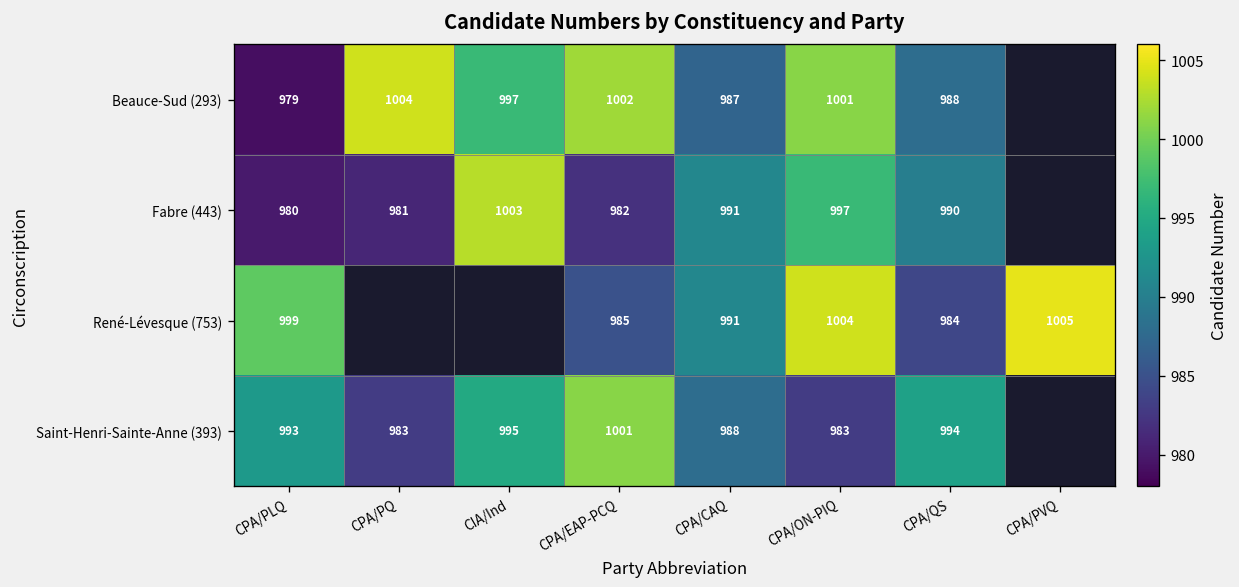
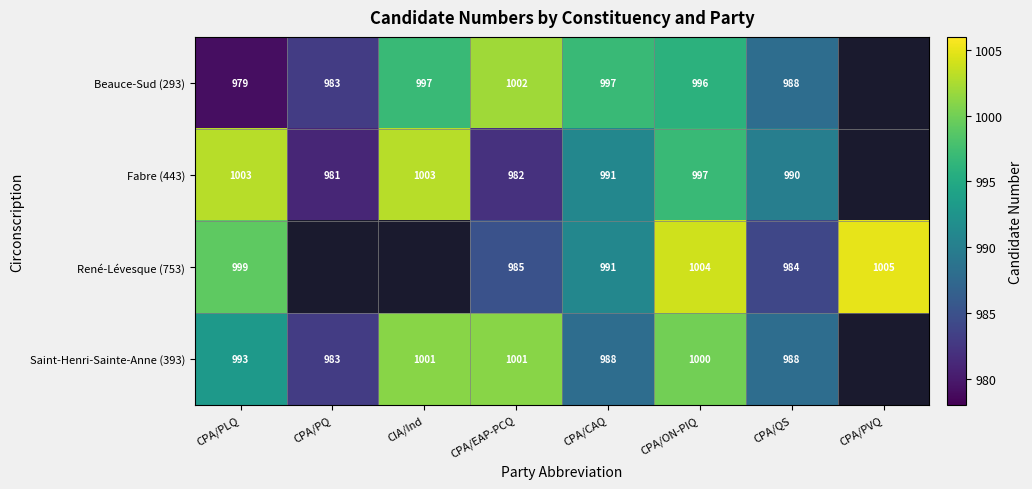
  {
    "Beauce-Sud (293)": {
      "CPA/PLQ": 979,
-     "CPA/PQ": 1004,
+     "CPA/PQ": 983,
      "CIA/Ind": 997,
      "CPA/EAP-PCQ": 1002,
-     "CPA/CAQ": 987,
-     "CPA/ON-PIQ": 1001,
+     "CPA/CAQ": 997,
+     "CPA/ON-PIQ": 996,
      "CPA/QS": 988
    },
    "Fabre (443)": {
-     "CPA/PLQ": 980,
+     "CPA/PLQ": 1003,
      "CPA/PQ": 981,
      "CIA/Ind": 1003,
      "CPA/EAP-PCQ": 982,
      "CPA/CAQ": 991,
      "CPA/ON-PIQ": 997,
      "CPA/QS": 990
    },
    "René-Lévesque (753)": {
      "CPA/PLQ": 999,
      "CPA/EAP-PCQ": 985,
      "CPA/CAQ": 991,
      "CPA/ON-PIQ": 1004,
      "CPA/QS": 984,
      "CPA/PVQ": 1005
    },
    "Saint-Henri-Sainte-Anne (393)": {
      "CPA/PLQ": 993,
      "CPA/PQ": 983,
-     "CIA/Ind": 995,
+     "CIA/Ind": 1001,
      "CPA/EAP-PCQ": 1001,
      "CPA/CAQ": 988,
-     "CPA/ON-PIQ": 983,
-     "CPA/QS": 994
+     "CPA/ON-PIQ": 1000,
+     "CPA/QS": 988
    }
  }
